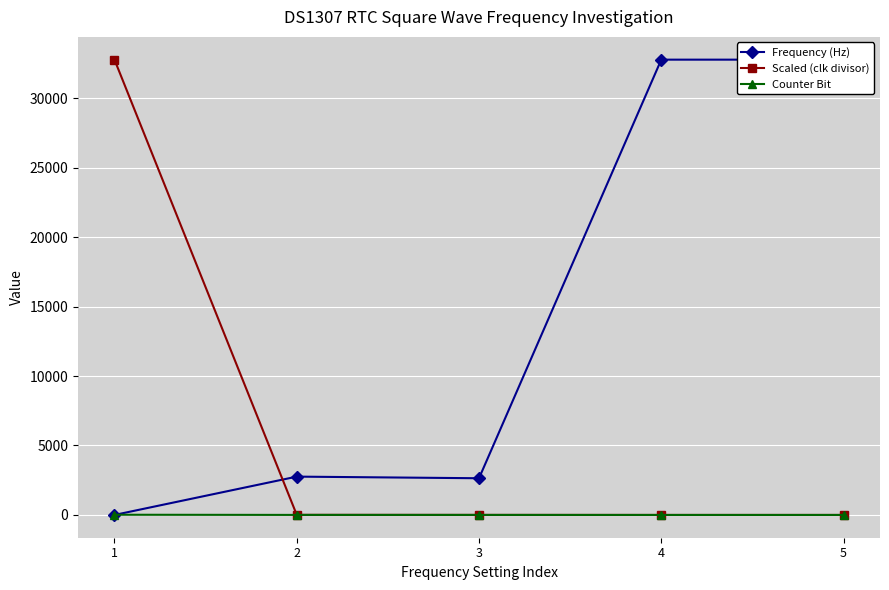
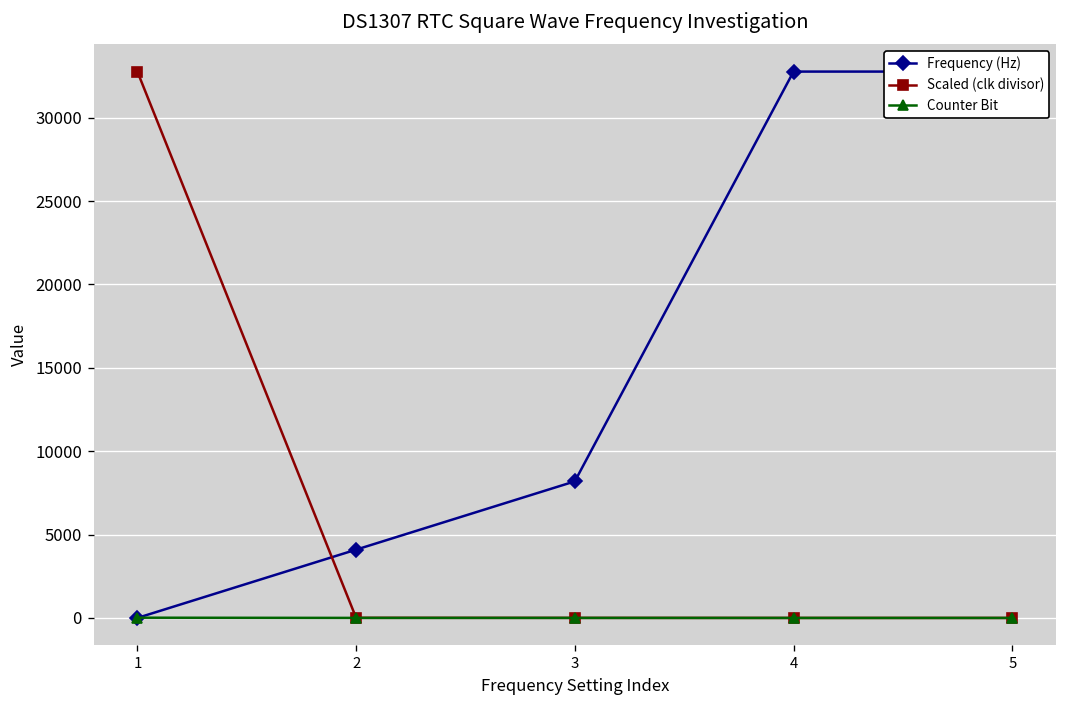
  {
    "Frequency (Hz)": {
-     "2": 2800,
-     "3": 2600,
+     "2": 4100,
+     "3": 8200,
      "4": 32800
    },
    "Scaled (clk divisor)": {
      "1": 32800
    }
  }
